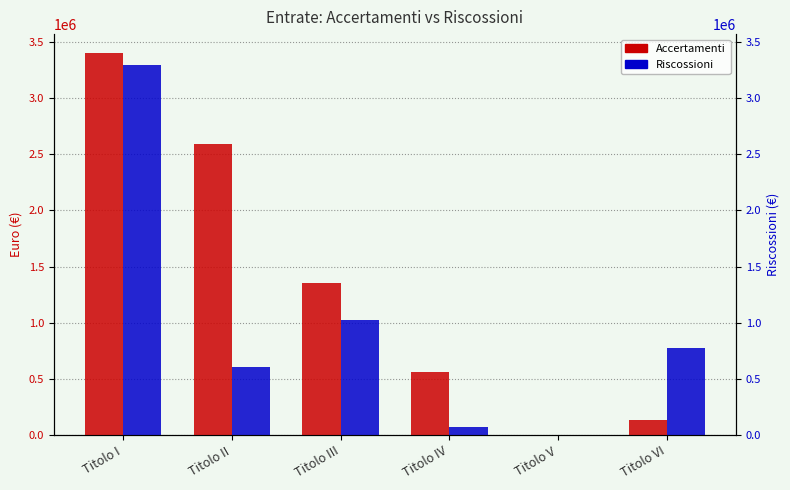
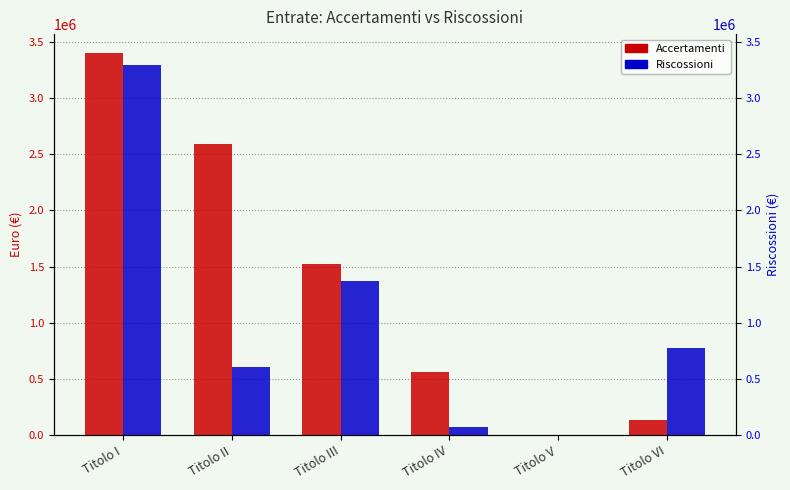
  {
    "Accertamenti": {
      "Titolo I": 3400000,
      "Titolo II": 2590000,
-     "Titolo III": 1350000,
+     "Titolo III": 1530000,
      "Titolo IV": 560000,
      "Titolo V": 0,
      "Titolo VI": 130000
    },
    "Riscossioni": {
      "Titolo I": 3290000,
      "Titolo II": 610000,
-     "Titolo III": 1030000,
+     "Titolo III": 1370000,
      "Titolo IV": 70000,
      "Titolo V": 0,
      "Titolo VI": 770000
    }
  }
